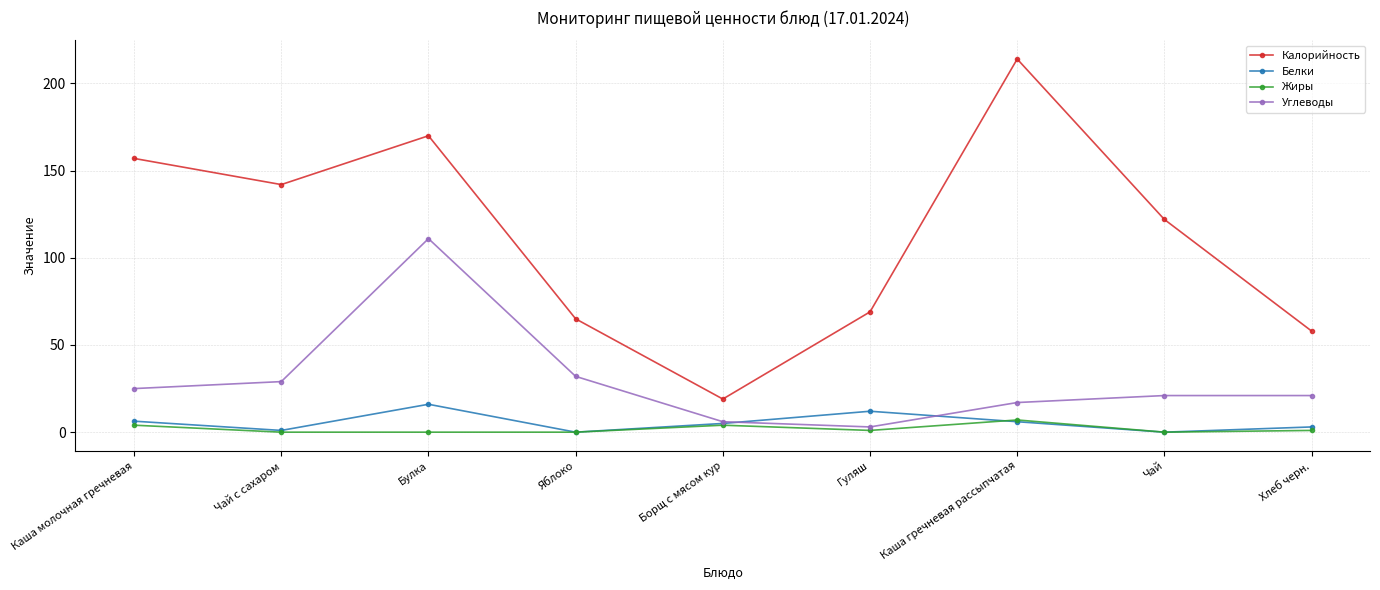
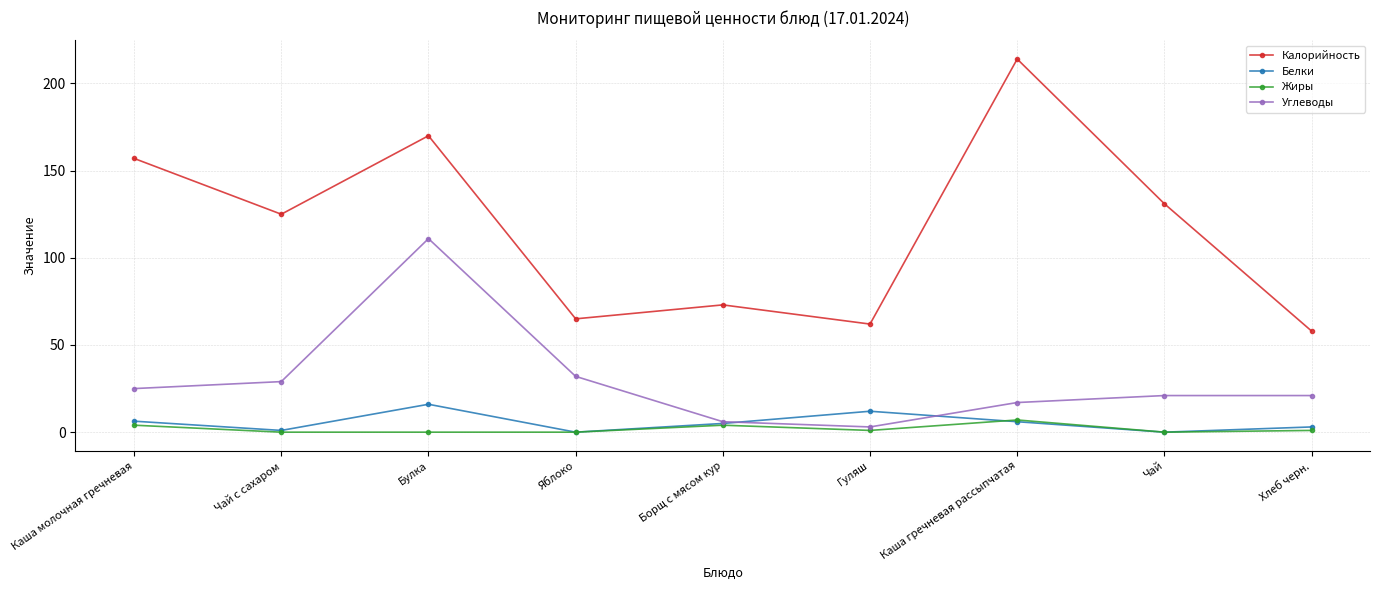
  {
    "Калорийность": {
      "Каша молочная гречневая": 157,
-     "Чай с сахаром": 142,
+     "Чай с сахаром": 125,
      "Булка": 170,
      "Яблоко": 65,
-     "Борщ с мясом кур": 19,
-     "Гуляш": 69,
+     "Борщ с мясом кур": 73,
+     "Гуляш": 62,
      "Каша гречневая рассыпчатая": 214,
-     "Чай": 122,
+     "Чай": 131,
      "Хлеб черн.": 58
    },
    "Белки": {
      "Каша молочная гречневая": 6,
      "Булка": 16,
      "Гуляш": 12,
      "Хлеб черн.": 3
    },
    "Жиры": {
      "Каша молочная гречневая": 4,
      "Булка": 0,
      "Гуляш": 1,
      "Хлеб черн.": 1
    },
    "Углеводы": {
      "Каша молочная гречневая": 25,
      "Чай с сахаром": 29,
      "Булка": 111,
      "Яблоко": 32,
      "Гуляш": 3,
      "Каша гречневая рассыпчатая": 17,
      "Чай": 21,
      "Хлеб черн.": 21
    }
  }
